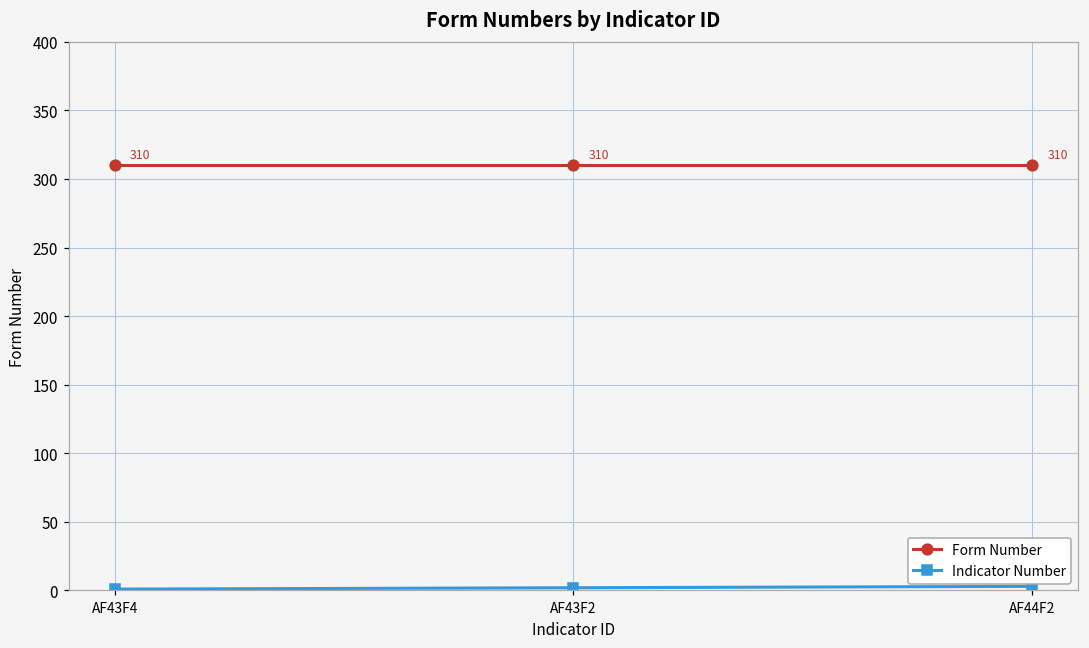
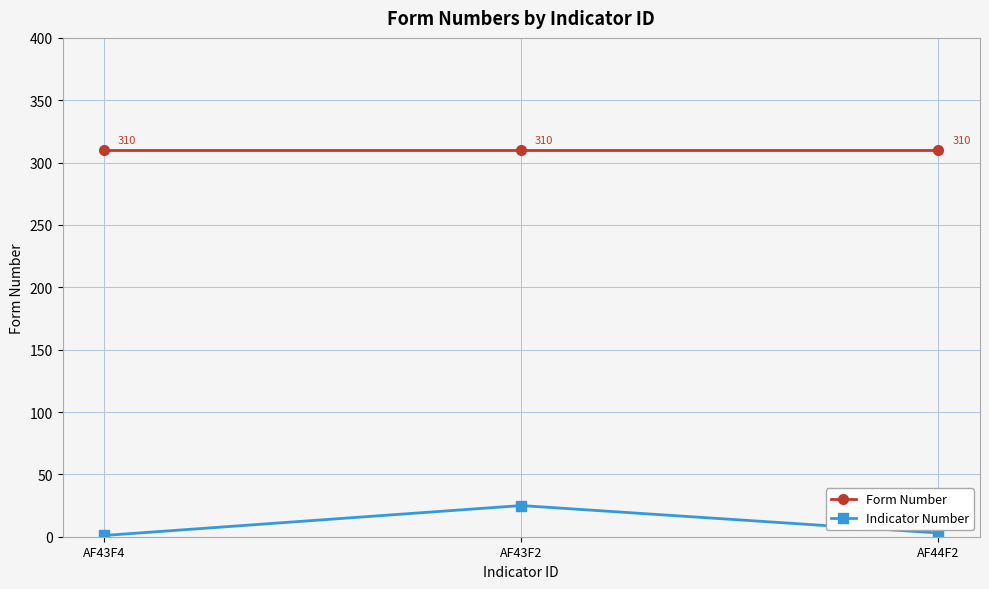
  {
    "Form Number": {
      "AF43F4": 310,
      "AF43F2": 310,
      "AF44F2": 310
    },
    "Indicator Number": {
      "AF43F4": 1,
-     "AF43F2": 2,
+     "AF43F2": 25,
      "AF44F2": 3
    }
  }
